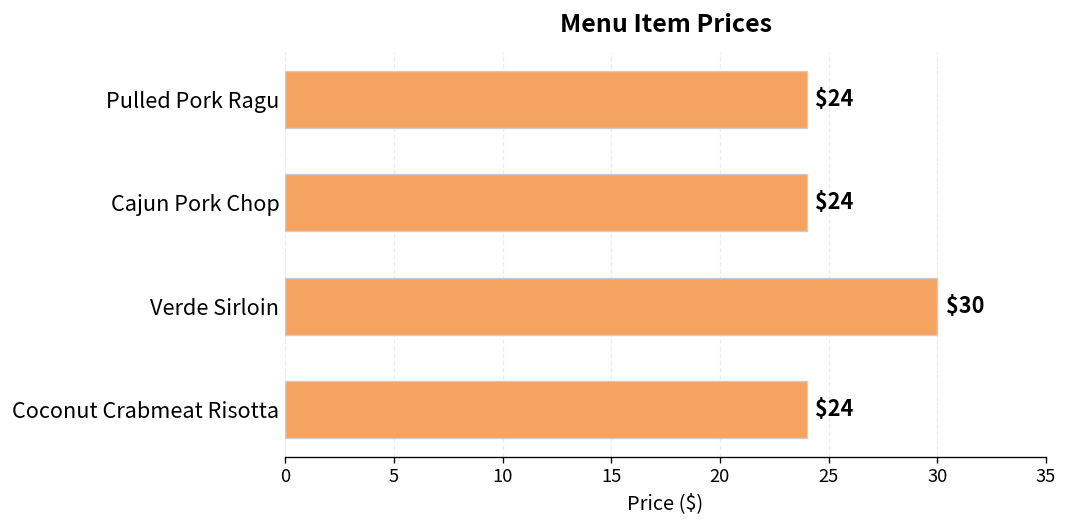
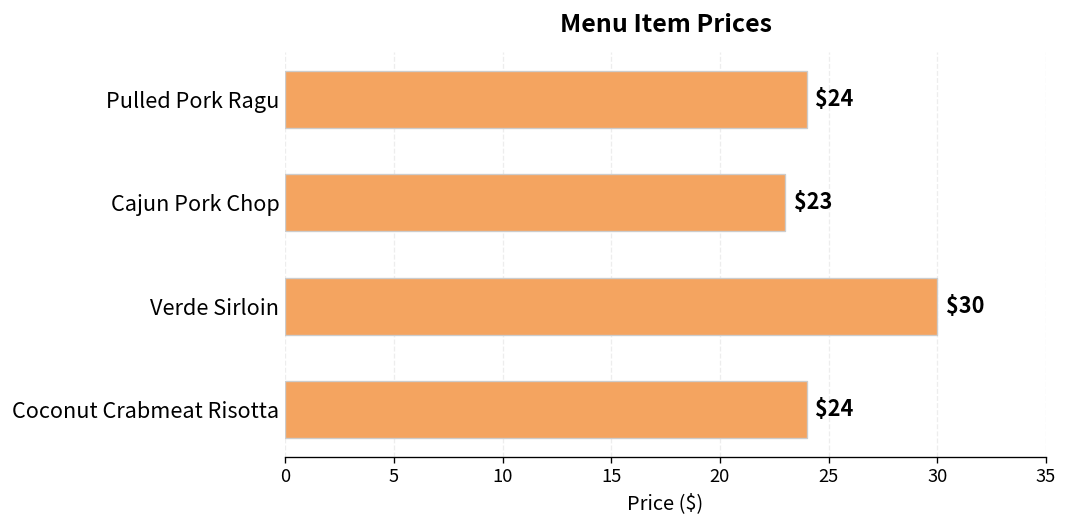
  {
    "Pulled Pork Ragu": "$24",
-   "Cajun Pork Chop": "$24",
+   "Cajun Pork Chop": "$23",
    "Verde Sirloin": "$30",
    "Coconut Crabmeat Risotta": "$24"
  }
